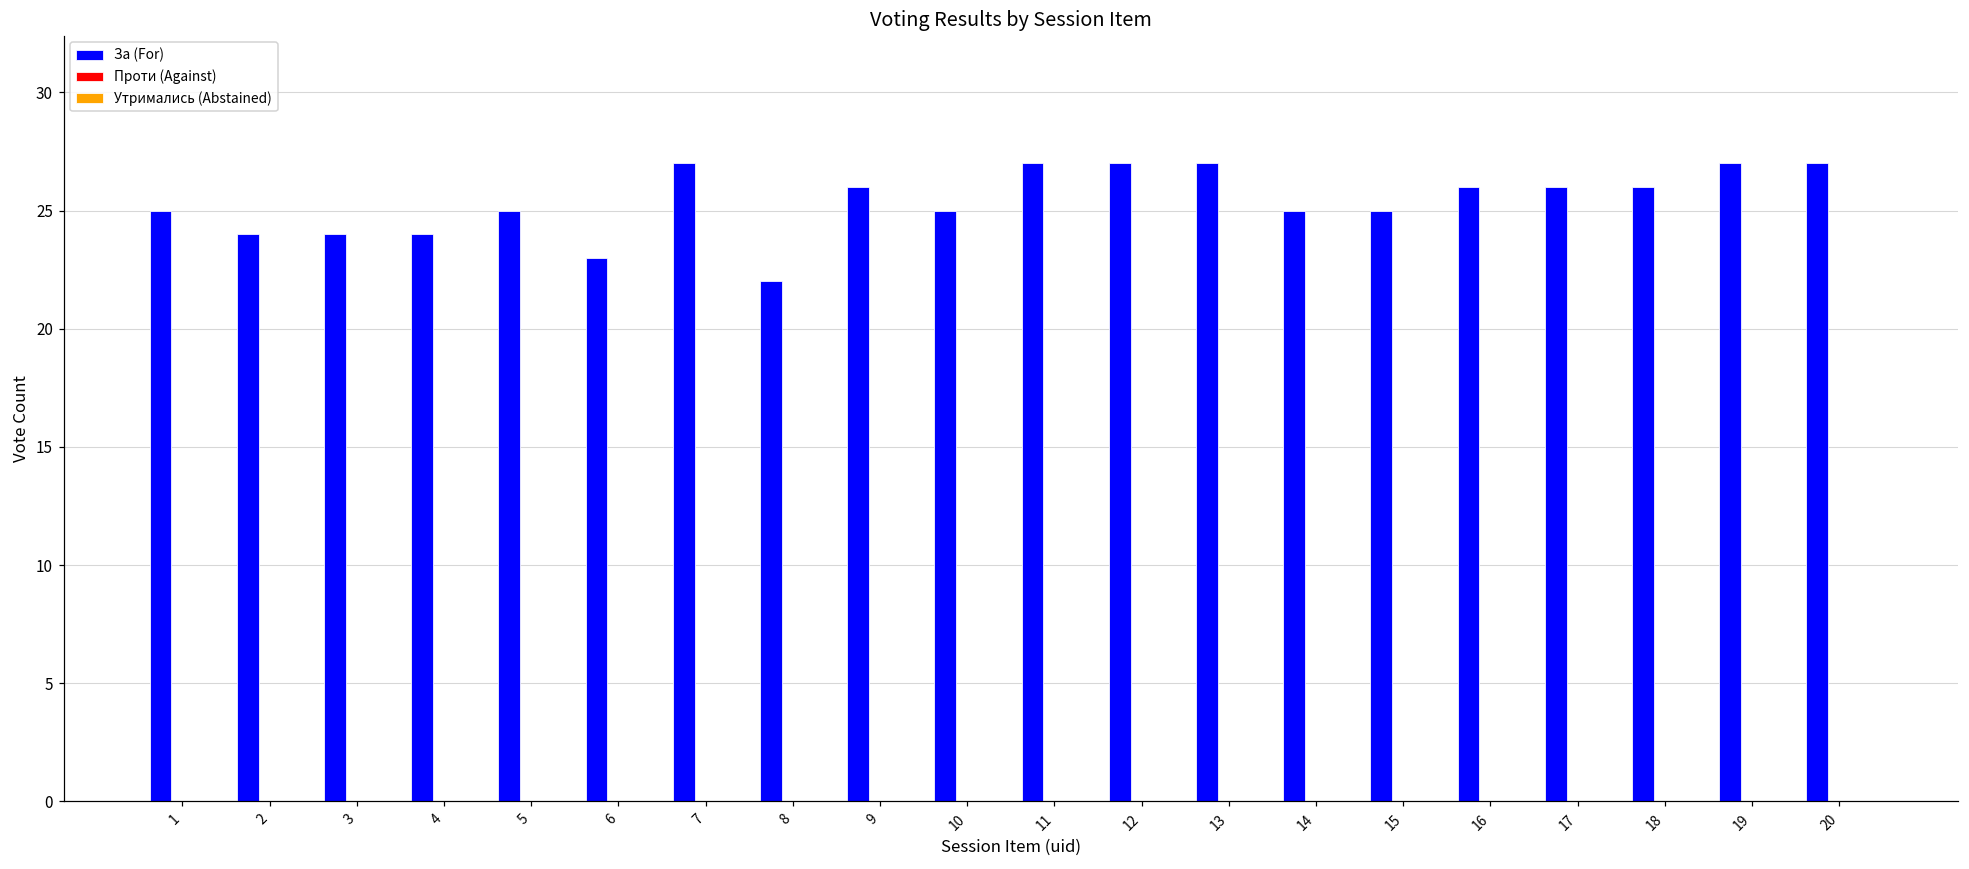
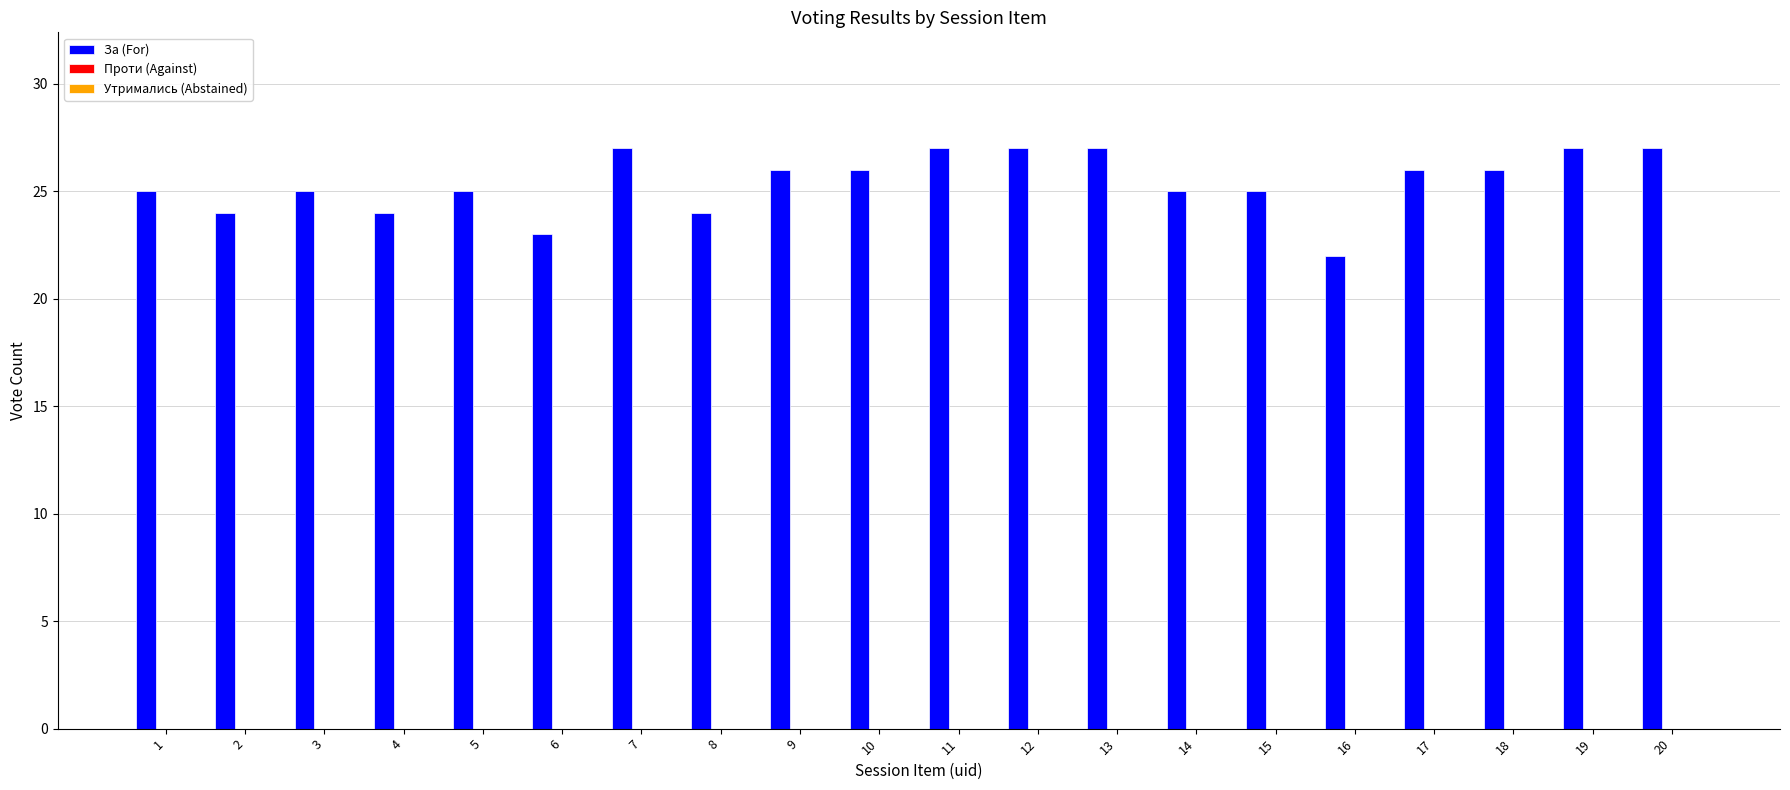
  {
    "За (For)": {
      "1": 25,
      "2": 24,
-     "3": 24,
+     "3": 25,
      "4": 24,
      "5": 25,
      "6": 23,
      "7": 27,
-     "8": 22,
+     "8": 24,
      "9": 26,
-     "10": 25,
+     "10": 26,
      "11": 27,
      "12": 27,
      "13": 27,
      "14": 25,
      "15": 25,
-     "16": 26,
+     "16": 22,
      "17": 26,
      "18": 26,
      "19": 27,
      "20": 27
    },
    "Проти (Against)": {
      "1": 0,
      "2": 0,
      "3": 0,
      "4": 0,
      "5": 0,
      "6": 0,
      "7": 0,
      "8": 0,
      "9": 0,
      "10": 0,
      "11": 0,
      "12": 0,
      "13": 0,
      "14": 0,
      "15": 0,
      "16": 0,
      "17": 0,
      "18": 0,
      "19": 0,
      "20": 0
    },
    "Утримались (Abstained)": {
      "1": 0,
      "2": 0,
      "3": 0,
      "4": 0,
      "5": 0,
      "6": 0,
      "7": 0,
      "8": 0,
      "9": 0,
      "10": 0,
      "11": 0,
      "12": 0,
      "13": 0,
      "14": 0,
      "15": 0,
      "16": 0,
      "17": 0,
      "18": 0,
      "19": 0,
      "20": 0
    }
  }
